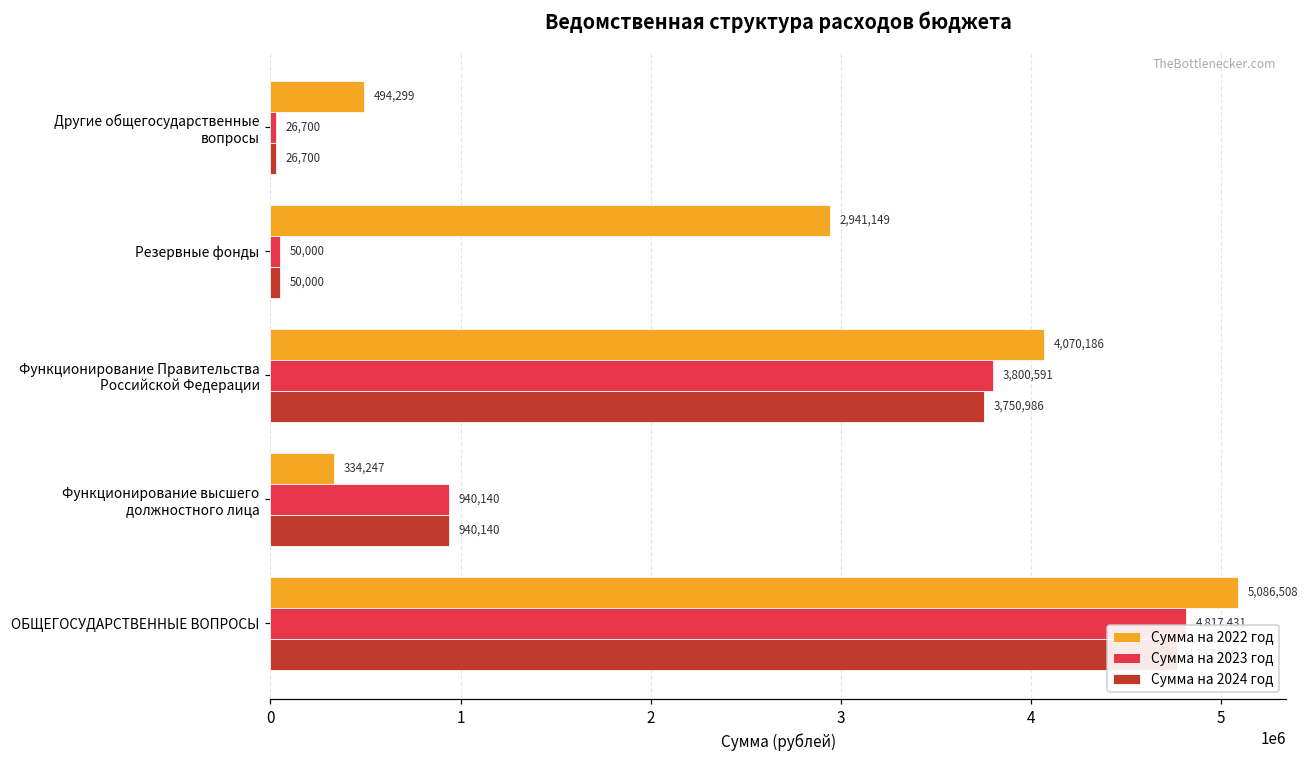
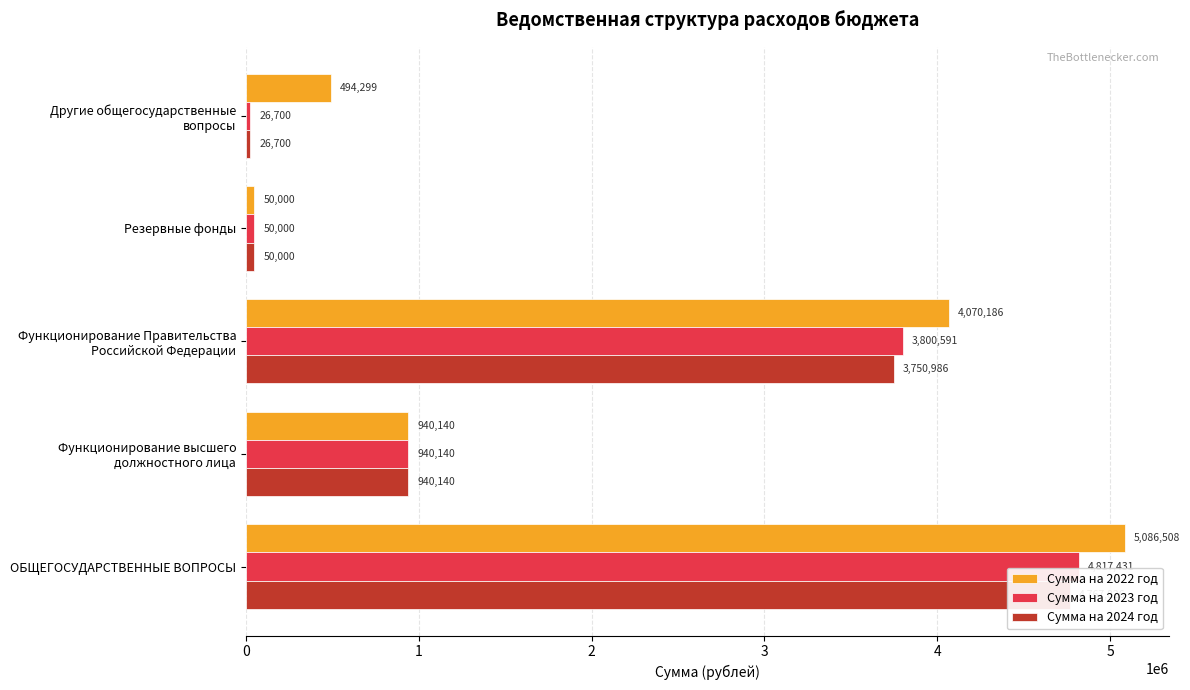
  {
    "Сумма на 2022 год": {
      "Другие общегосударственные вопросы": "494,299",
-     "Резервные фонды": "2,941,149",
+     "Резервные фонды": "50,000",
      "Функционирование Правительства Российской Федерации": "4,070,186",
-     "Функционирование высшего должностного лица": "334,247",
+     "Функционирование высшего должностного лица": "940,140",
      "ОБЩЕГОСУДАРСТВЕННЫЕ ВОПРОСЫ": "5,086,508"
    }
  }
